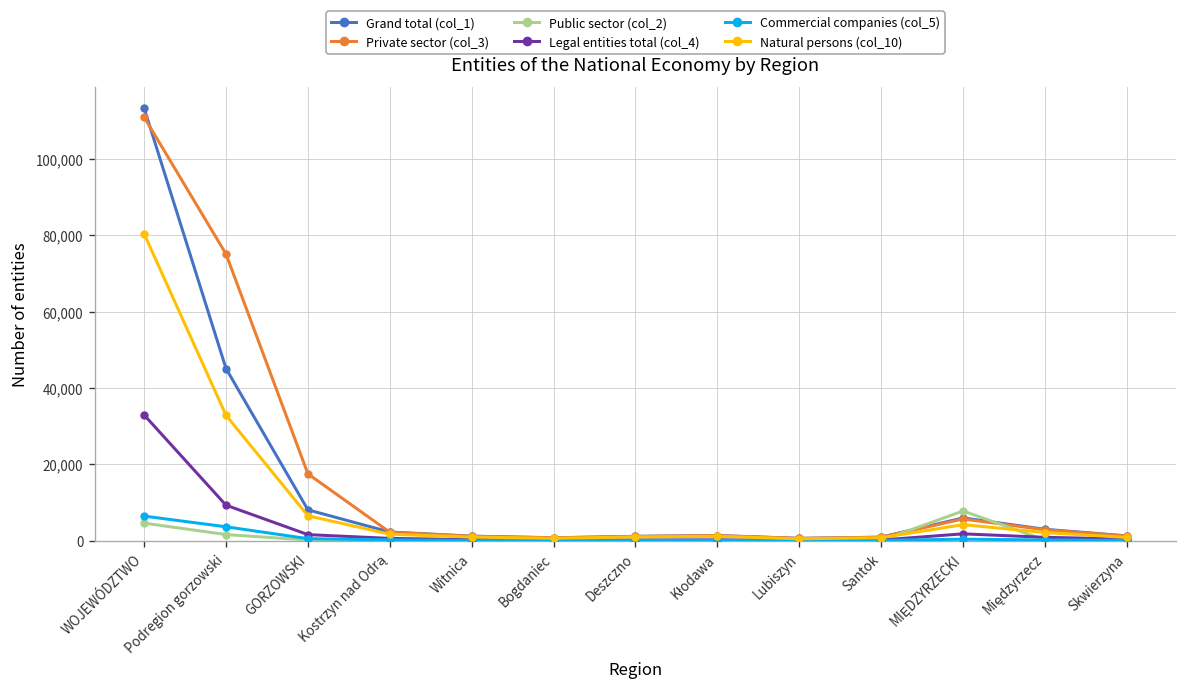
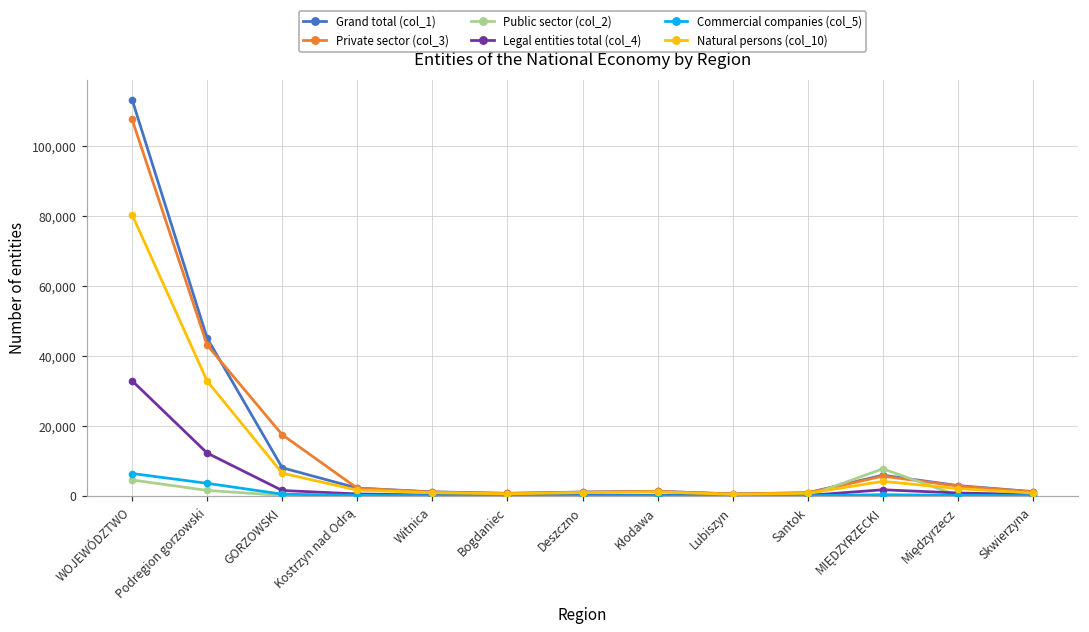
  {
    "Grand total (col_1)": {
      "WOJEWÓDZTWO": "113,000",
      "Podregion gorzowski": "45,000",
      "GORZOWSKI": "8,000"
    },
    "Private sector (col_3)": {
-     "WOJEWÓDZTWO": "111,000",
-     "Podregion gorzowski": "75,000",
+     "WOJEWÓDZTWO": "108,000",
+     "Podregion gorzowski": "43,000",
      "GORZOWSKI": "17,000"
    },
    "Public sector (col_2)": {
      "WOJEWÓDZTWO": "5,000",
      "Podregion gorzowski": "2,000",
      "MIĘDZYRZECKI": "8,000"
    },
    "Legal entities total (col_4)": {
      "WOJEWÓDZTWO": "33,000",
-     "Podregion gorzowski": "9,000",
+     "Podregion gorzowski": "12,000",
      "GORZOWSKI": "2,000",
      "MIĘDZYRZECKI": "2,000"
    },
    "Commercial companies (col_5)": {
      "WOJEWÓDZTWO": "6,000",
      "Podregion gorzowski": "4,000",
      "MIĘDZYRZECKI": "0"
    },
    "Natural persons (col_10)": {
      "WOJEWÓDZTWO": "80,000",
      "Podregion gorzowski": "33,000",
      "GORZOWSKI": "6,000",
      "MIĘDZYRZECKI": "4,000"
    }
  }
